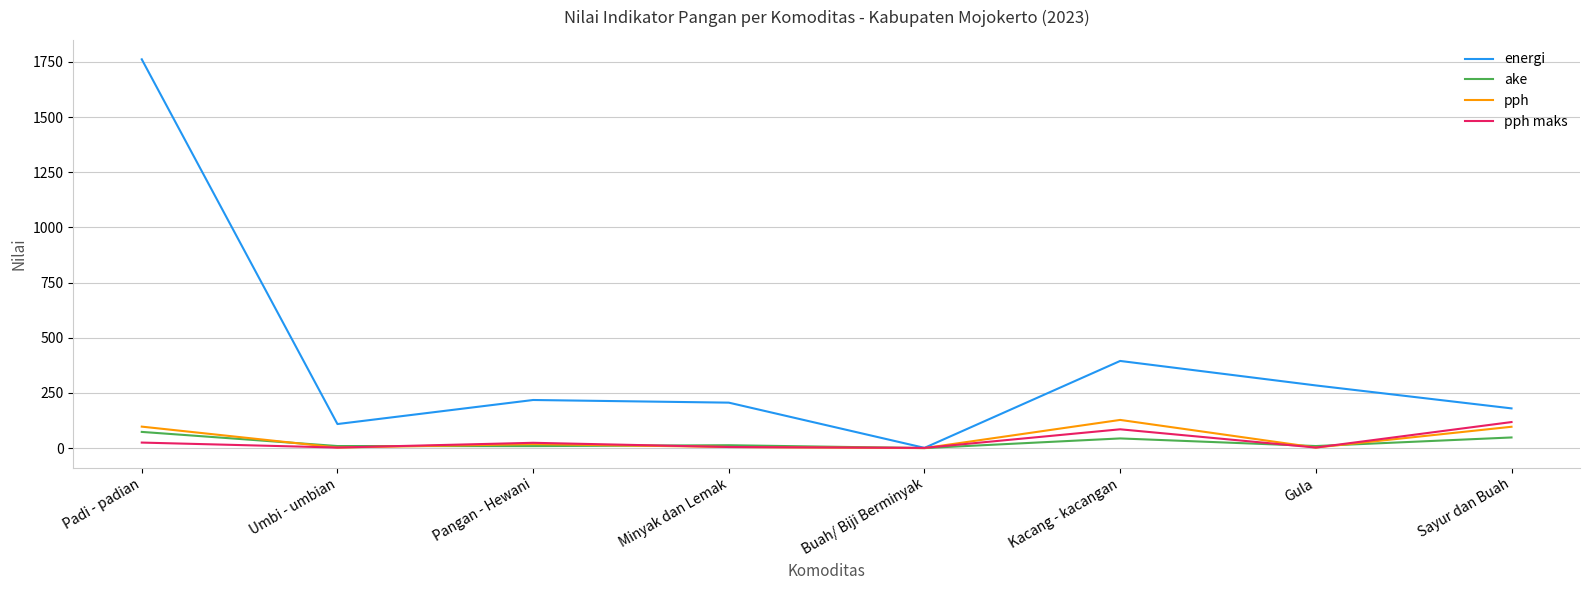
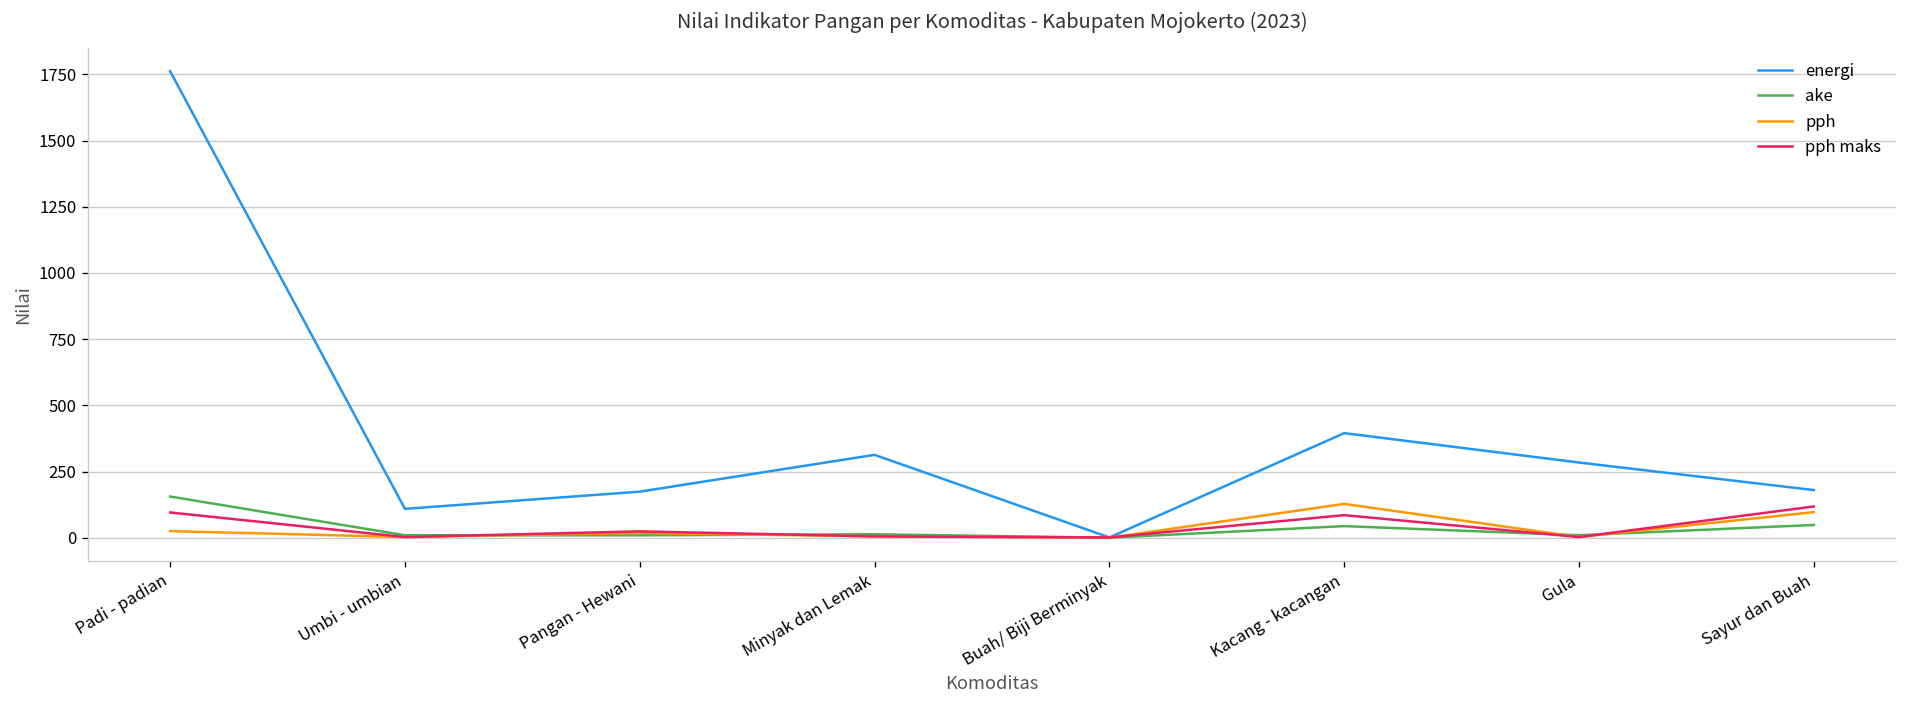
  {
    "energi": {
      "Padi - padian": 1760,
      "Umbi - umbian": 110,
-     "Pangan - Hewani": 220,
-     "Minyak dan Lemak": 210,
+     "Pangan - Hewani": 170,
+     "Minyak dan Lemak": 310,
      "Kacang - kacangan": 400,
      "Gula": 280,
      "Sayur dan Buah": 180
    },
    "ake": {
-     "Padi - padian": 70,
+     "Padi - padian": 160,
      "Kacang - kacangan": 40,
      "Sayur dan Buah": 50
    },
    "pph": {
-     "Padi - padian": 100,
+     "Padi - padian": 30,
      "Kacang - kacangan": 130,
      "Sayur dan Buah": 100
    },
    "pph maks": {
-     "Padi - padian": 30,
+     "Padi - padian": 100,
      "Kacang - kacangan": 90,
      "Sayur dan Buah": 120
    }
  }
